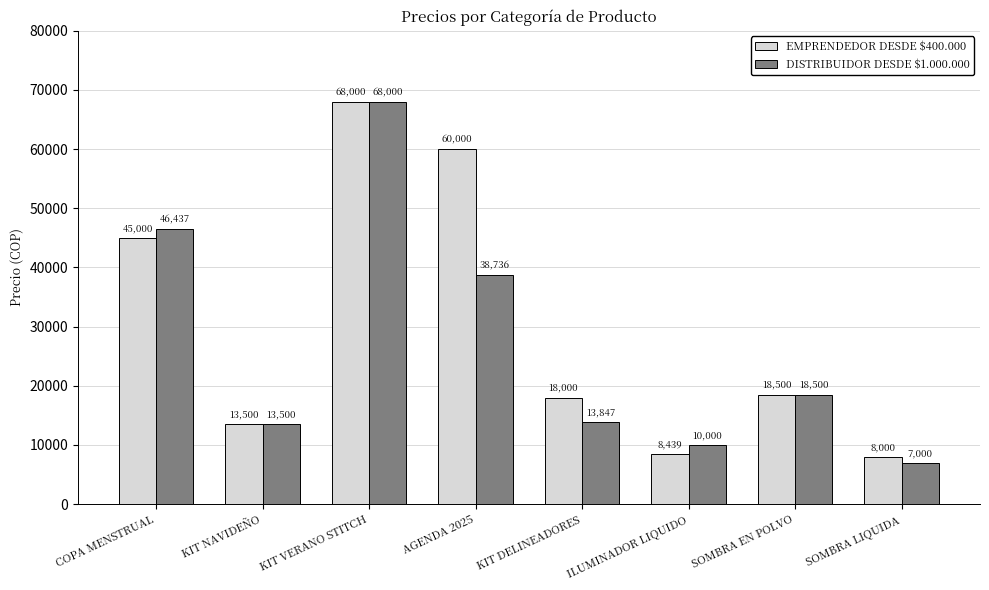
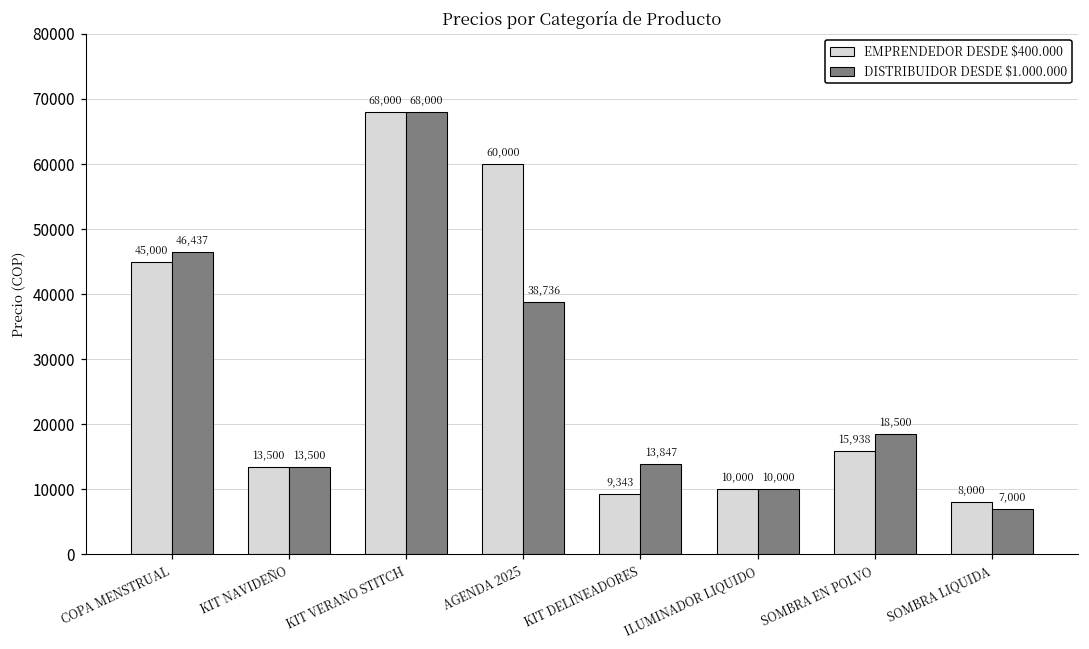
  {
    "EMPRENDEDOR DESDE $400.000": {
      "COPA MENSTRUAL": "45,000",
      "KIT NAVIDEÑO": "13,500",
      "KIT VERANO STITCH": "68,000",
      "AGENDA 2025": "60,000",
-     "KIT DELINEADORES": "18,000",
-     "ILUMINADOR LIQUIDO": "8,439",
-     "SOMBRA EN POLVO": "18,500",
+     "KIT DELINEADORES": "9,343",
+     "ILUMINADOR LIQUIDO": "10,000",
+     "SOMBRA EN POLVO": "15,938",
      "SOMBRA LIQUIDA": "8,000"
    },
    "DISTRIBUIDOR DESDE $1.000.000": {
      "COPA MENSTRUAL": "46,437",
      "KIT NAVIDEÑO": "13,500",
      "KIT VERANO STITCH": "68,000",
      "AGENDA 2025": "38,736",
      "KIT DELINEADORES": "13,847",
      "ILUMINADOR LIQUIDO": "10,000",
      "SOMBRA EN POLVO": "18,500",
      "SOMBRA LIQUIDA": "7,000"
    }
  }
